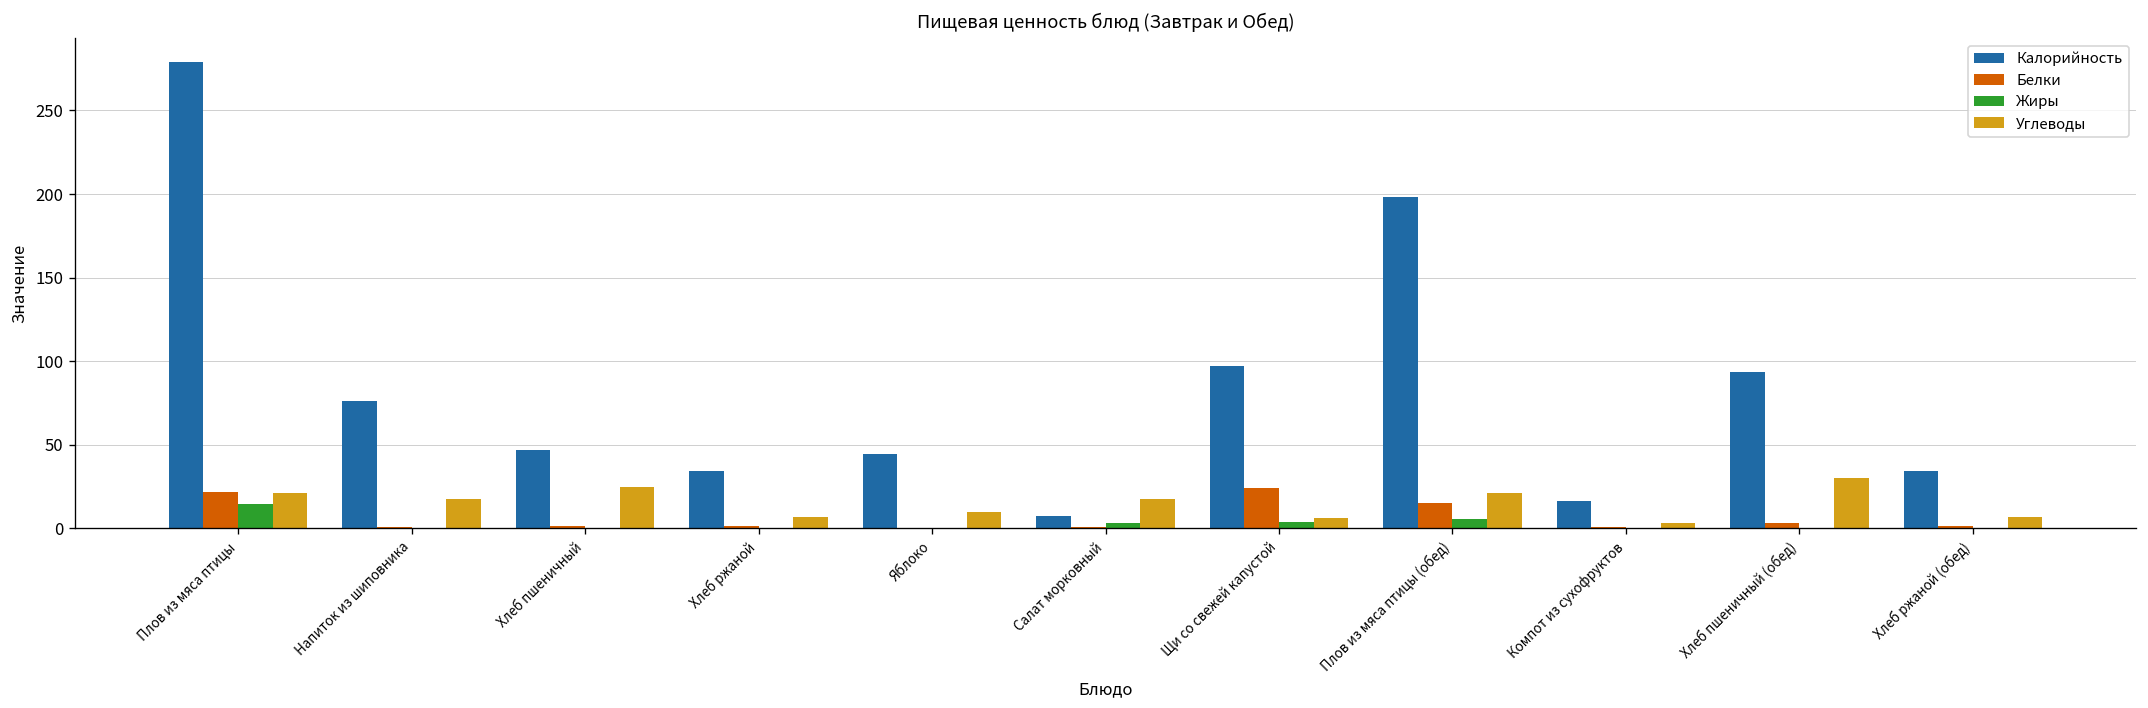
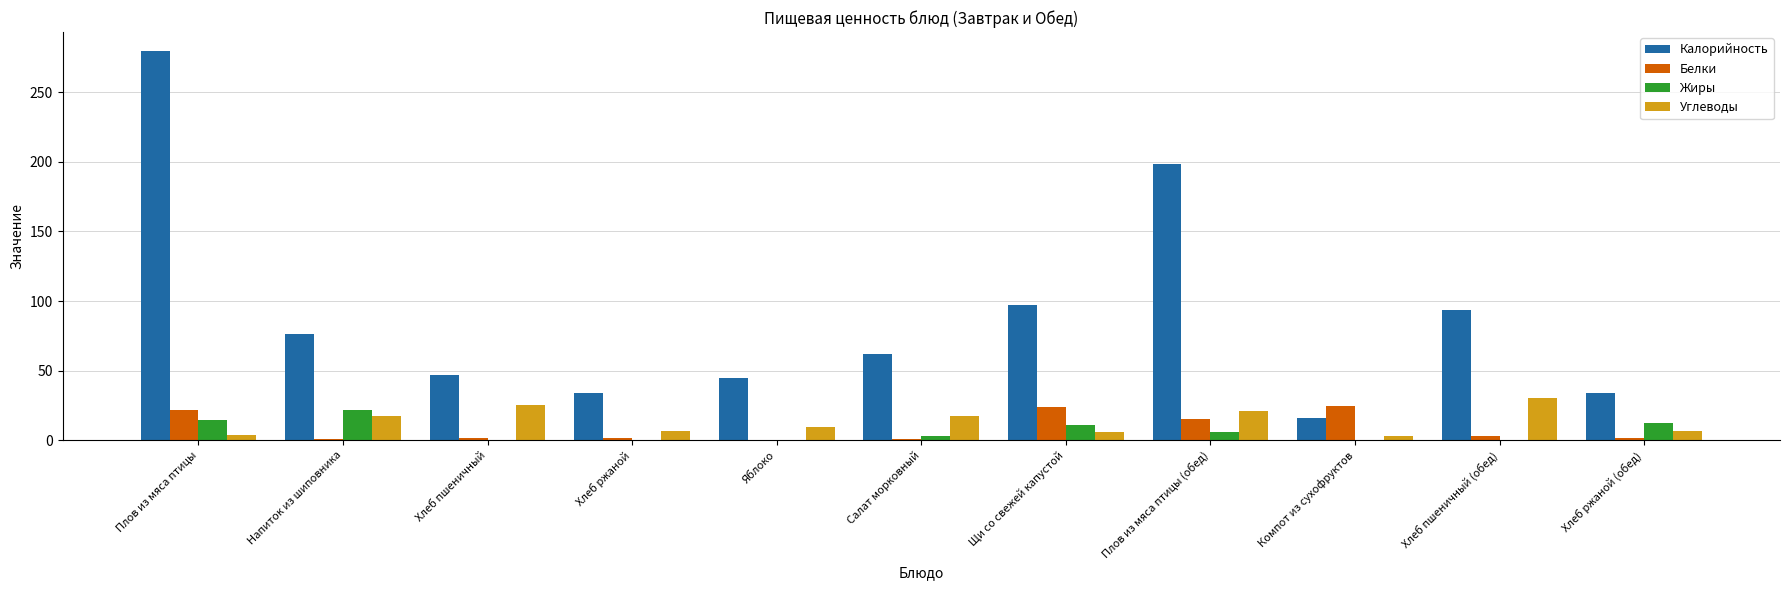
  {
    "Калорийность": {
      "Плов из мяса птицы": 279,
      "Напиток из шиповника": 76,
      "Хлеб пшеничный": 47,
      "Хлеб ржаной": 34,
      "Яблоко": 44,
-     "Салат морковный": 7,
+     "Салат морковный": 62,
      "Щи со свежей капустой": 97,
      "Плов из мяса птицы (обед)": 198,
      "Компот из сухофруктов": 16,
      "Хлеб пшеничный (обед)": 94,
      "Хлеб ржаной (обед)": 34
    },
    "Белки": {
      "Плов из мяса птицы": 22,
      "Щи со свежей капустой": 24,
      "Плов из мяса птицы (обед)": 15,
-     "Компот из сухофруктов": 1,
+     "Компот из сухофруктов": 25,
      "Хлеб пшеничный (обед)": 3
    },
    "Жиры": {
      "Плов из мяса птицы": 15,
-     "Напиток из шиповника": 0,
+     "Напиток из шиповника": 22,
      "Салат морковный": 3,
-     "Щи со свежей капустой": 4,
+     "Щи со свежей капустой": 11,
      "Плов из мяса птицы (обед)": 6,
-     "Хлеб ржаной (обед)": 0
+     "Хлеб ржаной (обед)": 12
    },
    "Углеводы": {
-     "Плов из мяса птицы": 21,
+     "Плов из мяса птицы": 4,
      "Напиток из шиповника": 18,
      "Хлеб пшеничный": 25,
      "Хлеб ржаной": 7,
      "Яблоко": 10,
      "Салат морковный": 18,
      "Щи со свежей капустой": 6,
      "Плов из мяса птицы (обед)": 21,
      "Компот из сухофруктов": 3,
      "Хлеб пшеничный (обед)": 30,
      "Хлеб ржаной (обед)": 7
    }
  }
